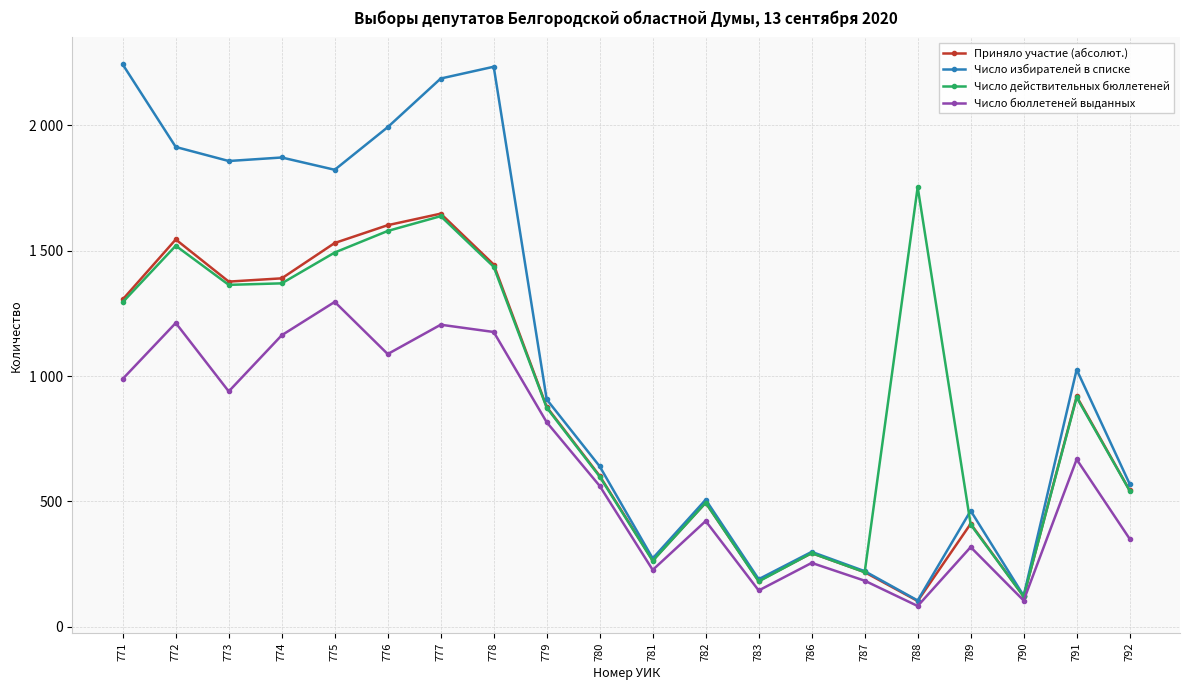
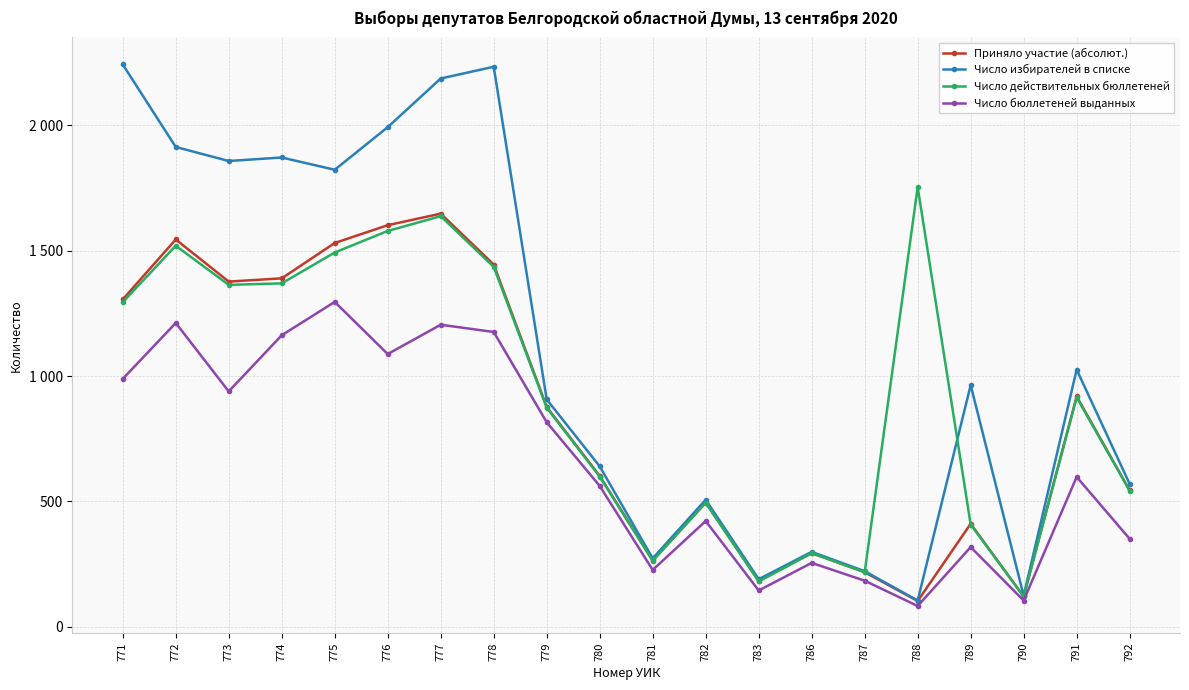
  {
    "Приняло участие (абсолют.)": {
      "771": 1310,
      "772": 1550,
      "773": 1380,
      "774": 1390,
      "775": 1530,
      "776": 1600
    },
    "Число избирателей в списке": {
      "771": 2240,
      "772": 1910,
      "773": 1860,
      "774": 1870,
      "775": 1820,
      "776": 1990,
      "777": 2190,
      "778": 2230,
      "779": 910,
      "780": 640,
      "782": 510,
-     "789": 460,
+     "789": 960,
      "791": 1030,
      "792": 570
    },
    "Число действительных бюллетеней": {
      "771": 1300,
      "772": 1520,
      "773": 1360,
      "774": 1370,
      "775": 1490,
      "776": 1580,
      "788": 1750
    },
    "Число бюллетеней выданных": {
      "771": 990,
      "772": 1210,
      "773": 940,
      "774": 1160,
      "775": 1300,
      "776": 1090,
      "777": 1210,
      "778": 1180,
      "779": 820,
      "780": 560,
      "781": 230,
      "782": 420,
      "783": 150,
      "786": 260,
      "787": 180,
      "788": 80,
      "789": 320,
      "790": 110,
-     "791": 670,
+     "791": 600,
      "792": 350
    }
  }
